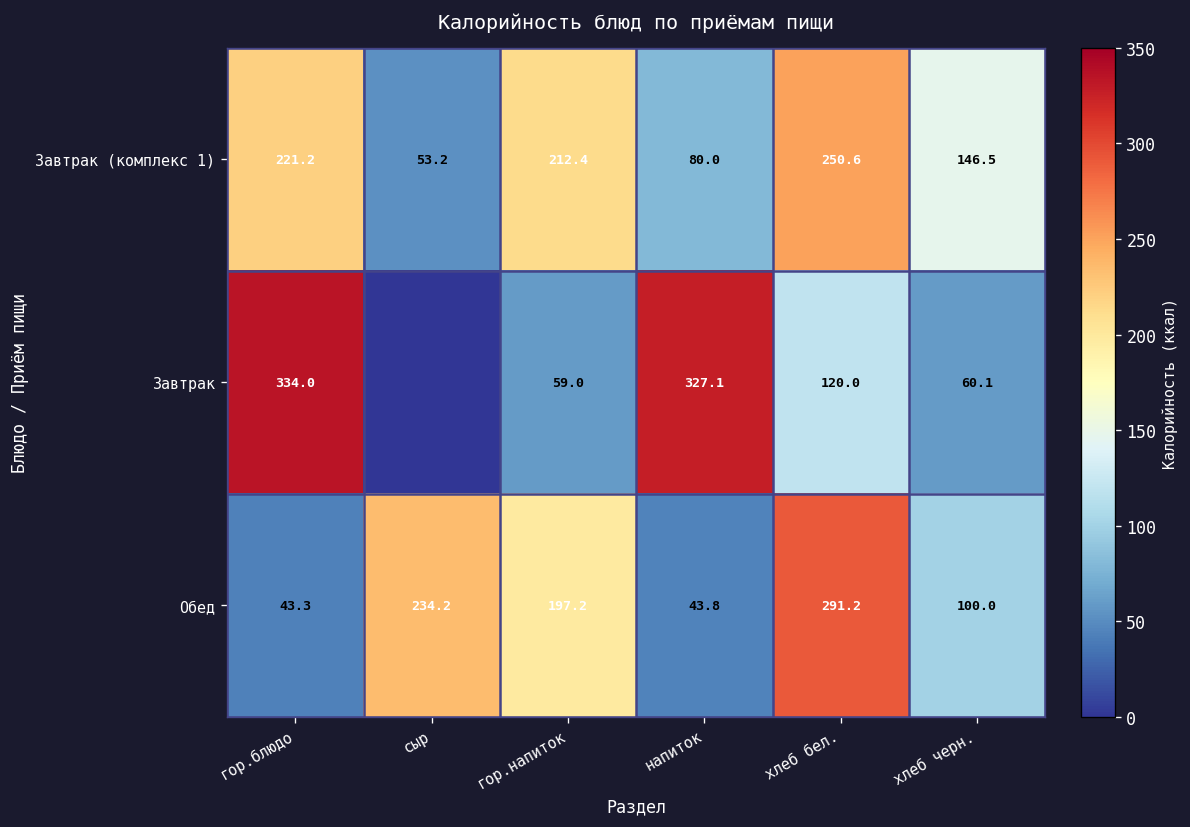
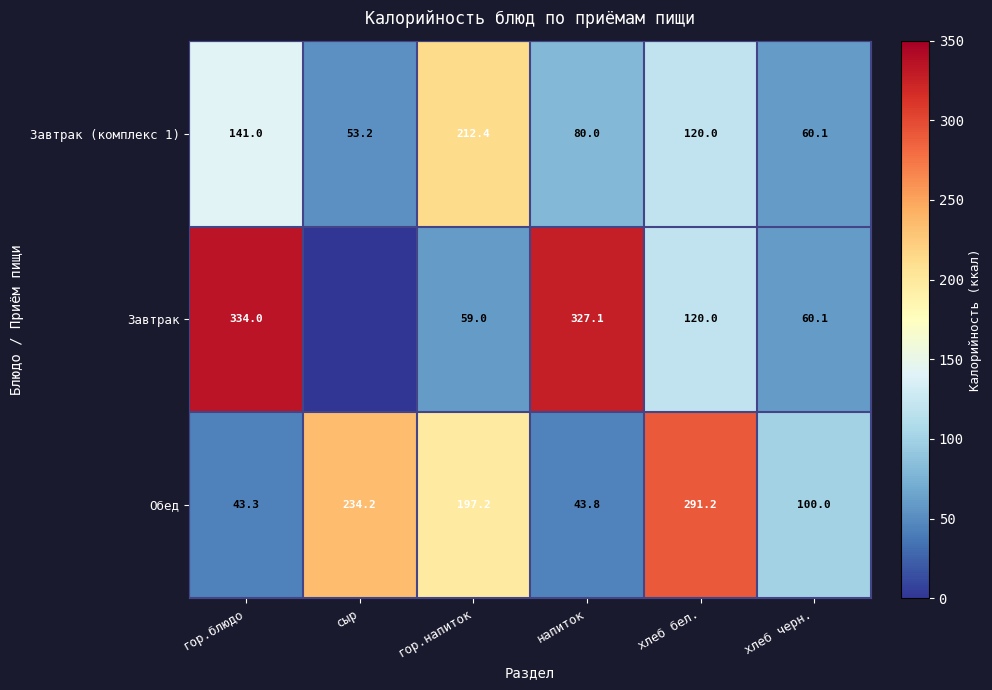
  {
    "Завтрак (комплекс 1)": {
-     "гор.блюдо": 221.2,
+     "гор.блюдо": 141.0,
      "сыр": 53.2,
      "гор.напиток": 212.4,
      "напиток": 80.0,
-     "хлеб бел.": 250.6,
-     "хлеб черн.": 146.5
+     "хлеб бел.": 120.0,
+     "хлеб черн.": 60.1
    },
    "Завтрак": {
      "гор.блюдо": 334.0,
      "гор.напиток": 59.0,
      "напиток": 327.1,
      "хлеб бел.": 120.0,
      "хлеб черн.": 60.1
    },
    "Обед": {
      "гор.блюдо": 43.3,
      "сыр": 234.2,
      "гор.напиток": 197.2,
      "напиток": 43.8,
      "хлеб бел.": 291.2,
      "хлеб черн.": 100.0
    }
  }
